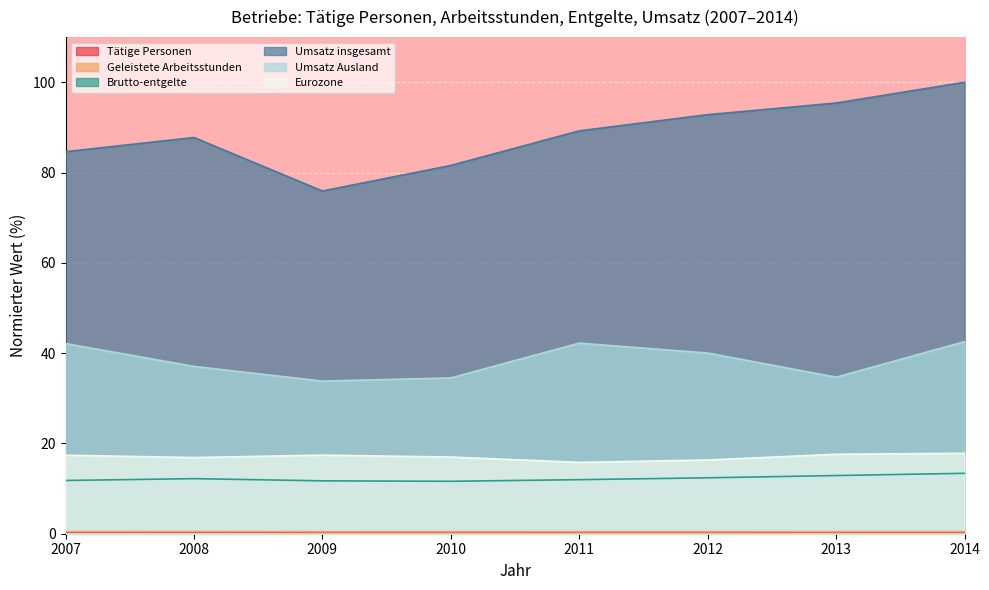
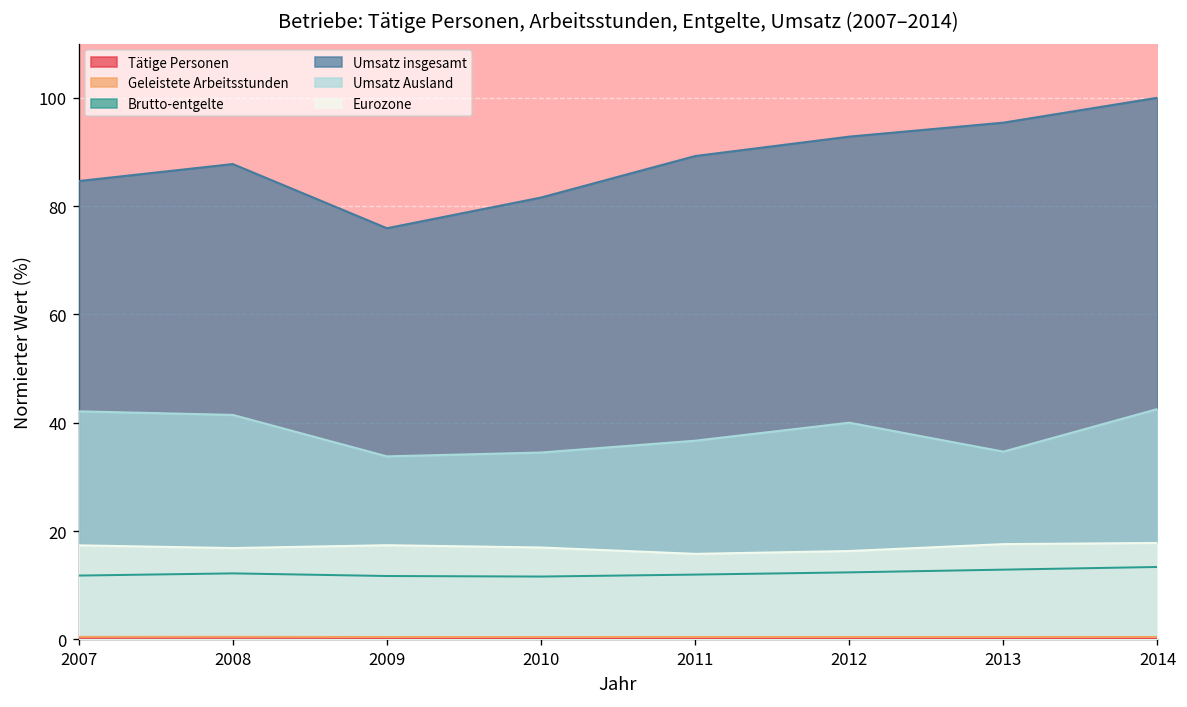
  {
    "Geleistete Arbeitsstunden": {
      "2007": 0,
      "2008": 0,
      "2009": 0,
      "2010": 0,
      "2011": 0,
      "2012": 0,
      "2013": 0,
      "2014": 0
    },
    "Umsatz Ausland": {
      "2007": 42,
-     "2008": 37,
+     "2008": 41,
      "2009": 34,
      "2010": 35,
-     "2011": 42,
+     "2011": 37,
      "2012": 40,
      "2013": 35,
      "2014": 43
    },
    "Eurozone": {
      "2007": 17,
      "2008": 17,
      "2009": 17,
      "2010": 17,
      "2011": 16,
      "2012": 16,
      "2013": 18,
      "2014": 18
    }
  }
